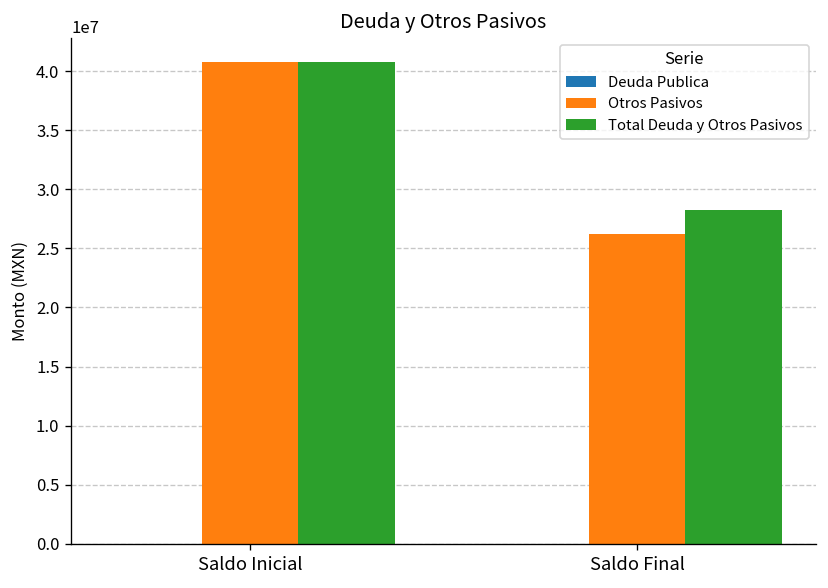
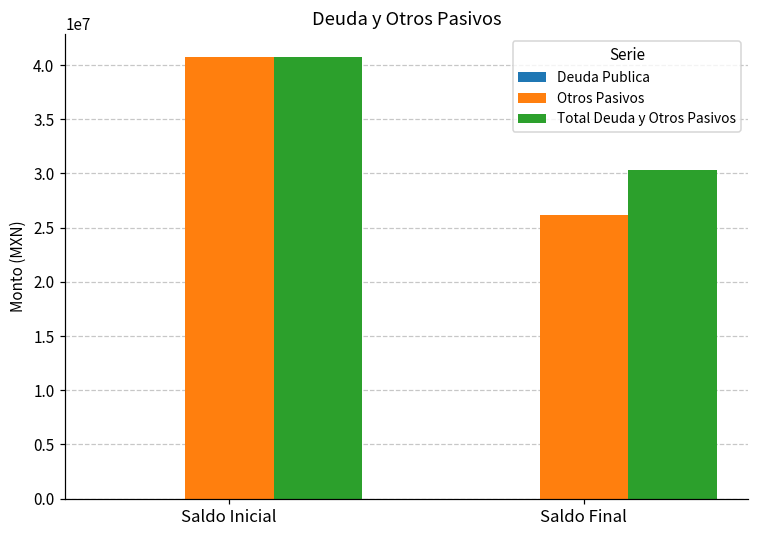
  {
    "Deuda Publica": {
      "Saldo Inicial": 0,
      "Saldo Final": 0
    },
    "Otros Pasivos": {
      "Saldo Inicial": 41000000,
      "Saldo Final": 26000000
    },
    "Total Deuda y Otros Pasivos": {
      "Saldo Inicial": 41000000,
-     "Saldo Final": 28000000
+     "Saldo Final": 30000000
    }
  }
